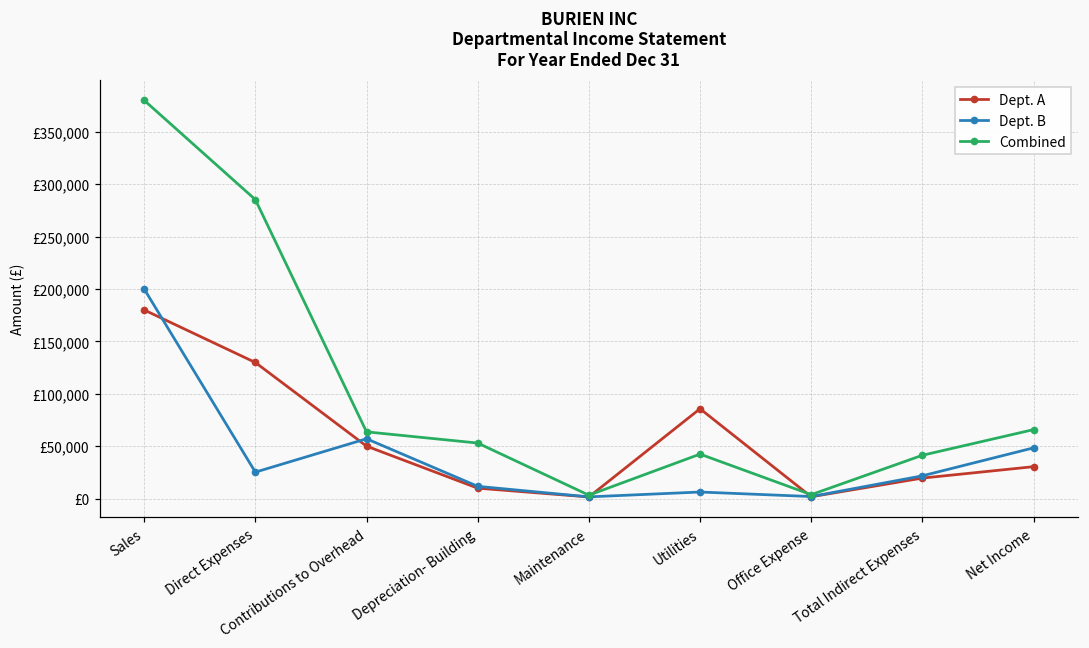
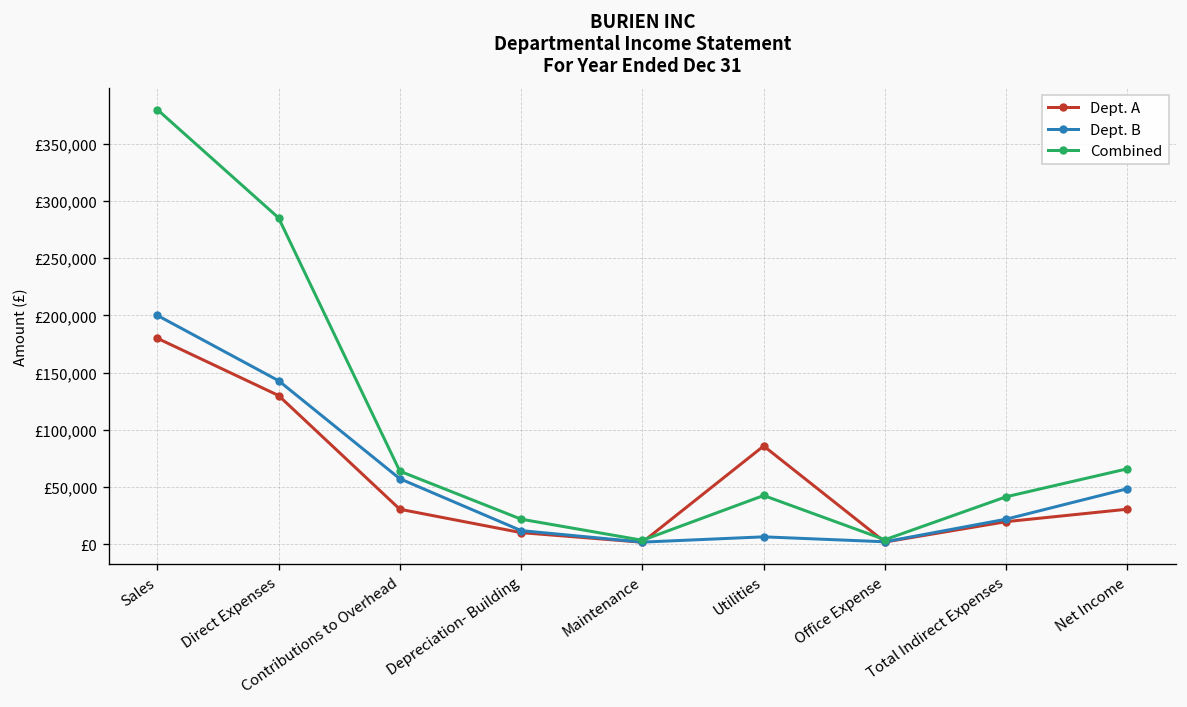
  {
    "Dept. A": {
      "Sales": "£180,000",
      "Direct Expenses": "£130,000",
-     "Contributions to Overhead": "£50,000",
+     "Contributions to Overhead": "£30,000",
      "Utilities": "£90,000",
      "Net Income": "£30,000"
    },
    "Dept. B": {
      "Sales": "£200,000",
-     "Direct Expenses": "£30,000",
+     "Direct Expenses": "£140,000",
      "Contributions to Overhead": "£60,000",
      "Utilities": "£10,000",
      "Net Income": "£50,000"
    },
    "Combined": {
      "Sales": "£380,000",
      "Direct Expenses": "£290,000",
      "Contributions to Overhead": "£60,000",
-     "Depreciation- Building": "£50,000",
+     "Depreciation- Building": "£20,000",
      "Utilities": "£40,000",
      "Total Indirect Expenses": "£40,000",
      "Net Income": "£70,000"
    }
  }
